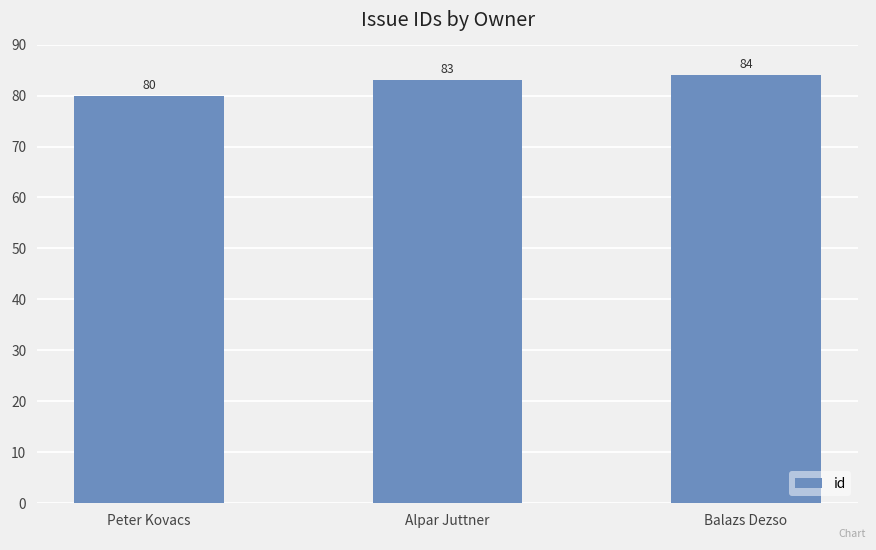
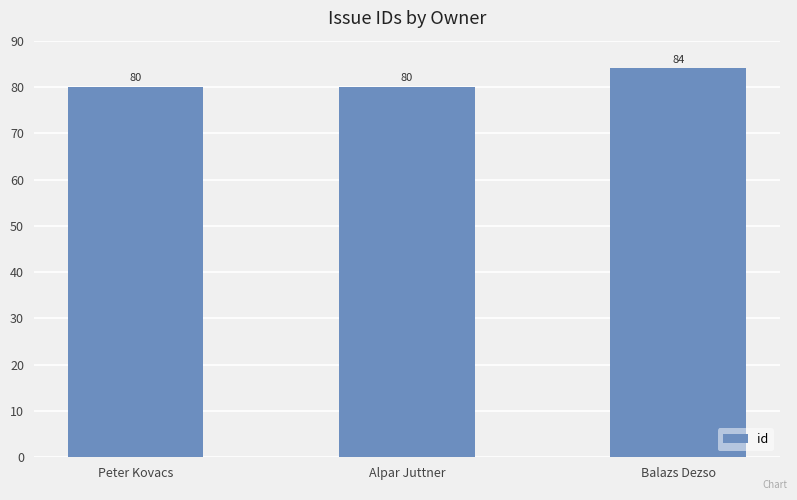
  {
    "Peter Kovacs": 80,
-   "Alpar Juttner": 83,
+   "Alpar Juttner": 80,
    "Balazs Dezso": 84
  }
